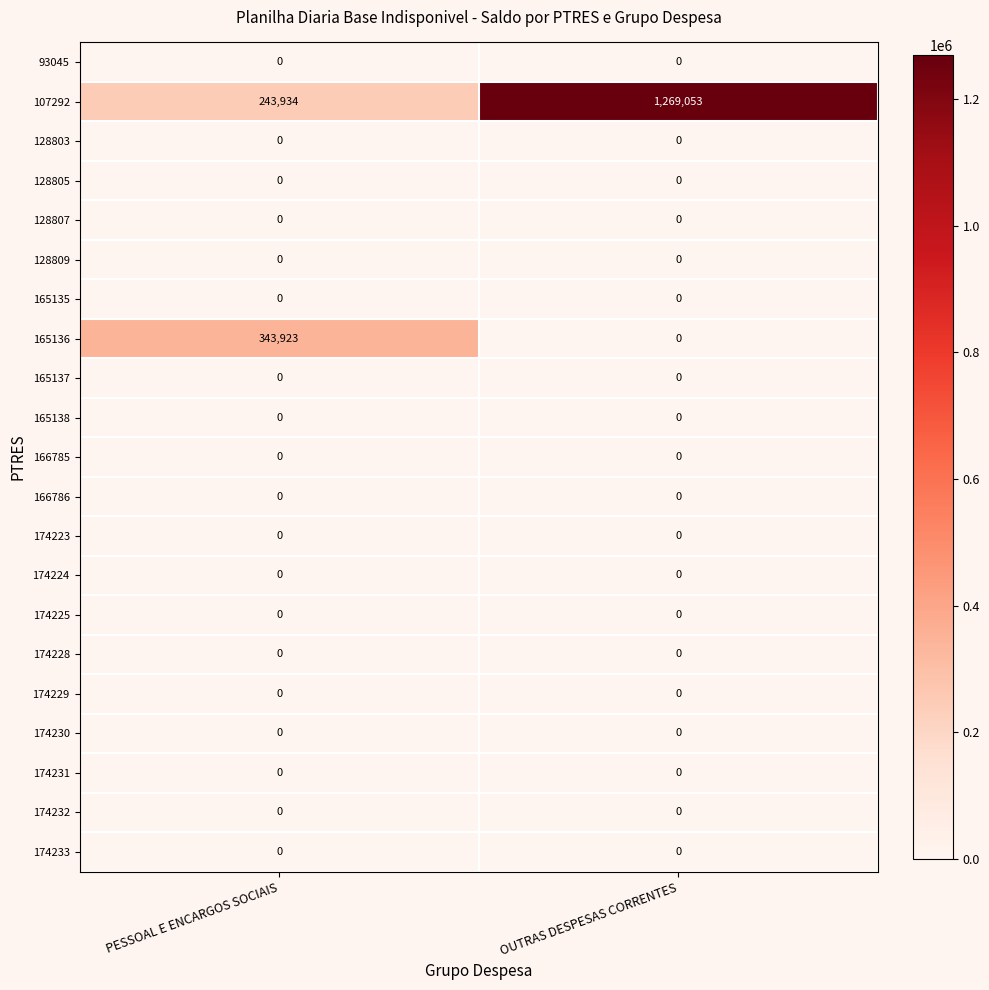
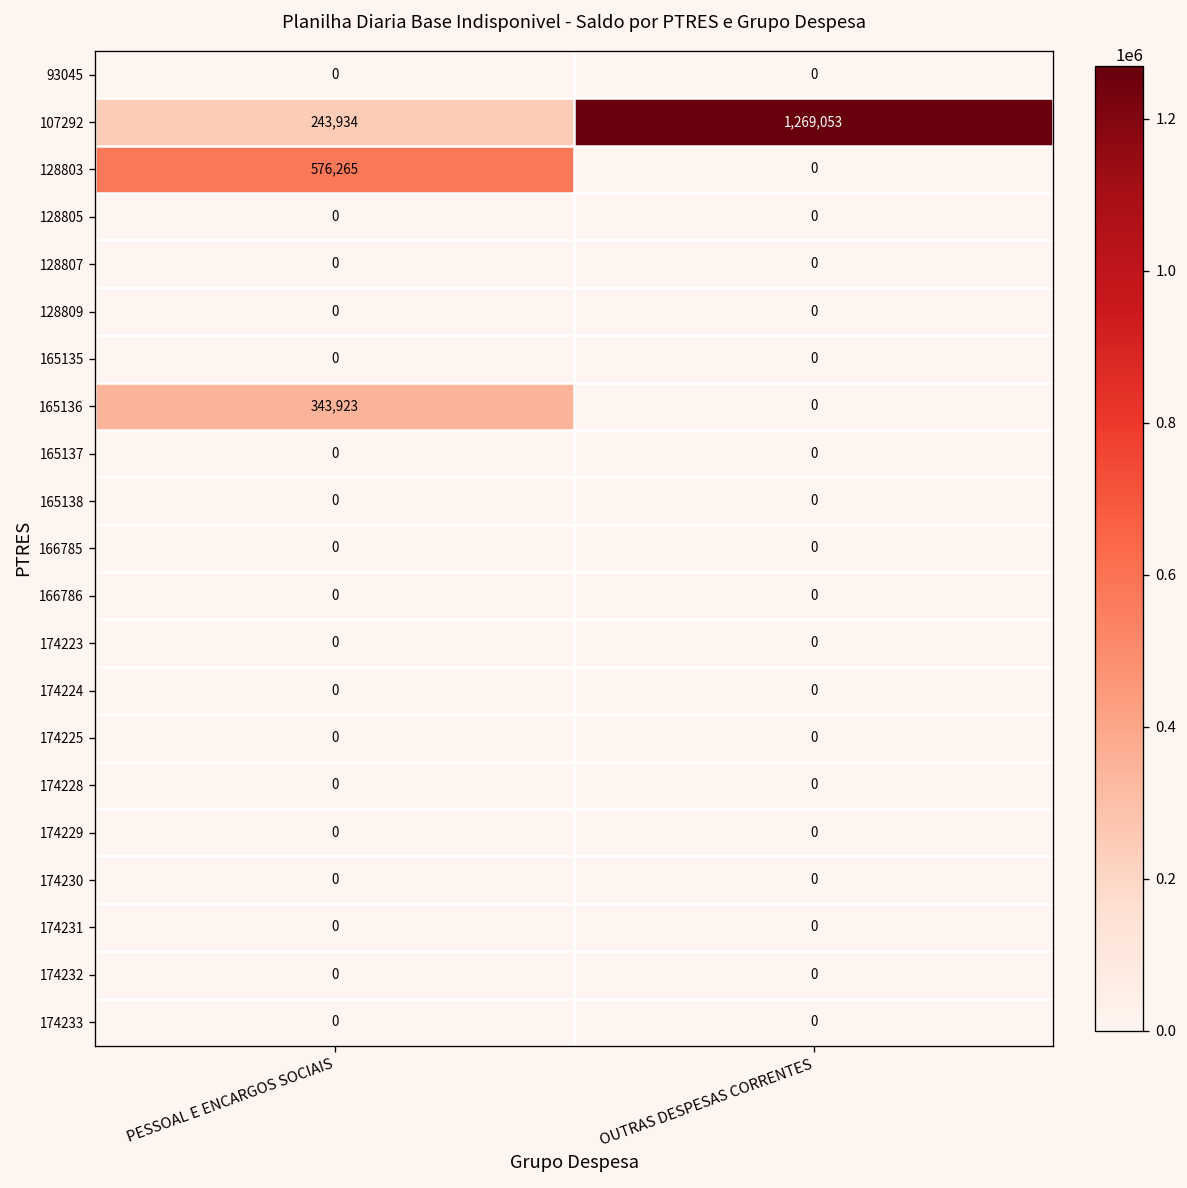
  {
    "93045": {
      "PESSOAL E ENCARGOS SOCIAIS": "0",
      "OUTRAS DESPESAS CORRENTES": "0"
    },
    "107292": {
      "PESSOAL E ENCARGOS SOCIAIS": "243,934",
      "OUTRAS DESPESAS CORRENTES": "1,269,053"
    },
    "128803": {
-     "PESSOAL E ENCARGOS SOCIAIS": "0",
+     "PESSOAL E ENCARGOS SOCIAIS": "576,265",
      "OUTRAS DESPESAS CORRENTES": "0"
    },
    "128805": {
      "PESSOAL E ENCARGOS SOCIAIS": "0",
      "OUTRAS DESPESAS CORRENTES": "0"
    },
    "128807": {
      "PESSOAL E ENCARGOS SOCIAIS": "0",
      "OUTRAS DESPESAS CORRENTES": "0"
    },
    "128809": {
      "PESSOAL E ENCARGOS SOCIAIS": "0",
      "OUTRAS DESPESAS CORRENTES": "0"
    },
    "165135": {
      "PESSOAL E ENCARGOS SOCIAIS": "0",
      "OUTRAS DESPESAS CORRENTES": "0"
    },
    "165136": {
      "PESSOAL E ENCARGOS SOCIAIS": "343,923",
      "OUTRAS DESPESAS CORRENTES": "0"
    },
    "165137": {
      "PESSOAL E ENCARGOS SOCIAIS": "0",
      "OUTRAS DESPESAS CORRENTES": "0"
    },
    "165138": {
      "PESSOAL E ENCARGOS SOCIAIS": "0",
      "OUTRAS DESPESAS CORRENTES": "0"
    },
    "166785": {
      "PESSOAL E ENCARGOS SOCIAIS": "0",
      "OUTRAS DESPESAS CORRENTES": "0"
    },
    "166786": {
      "PESSOAL E ENCARGOS SOCIAIS": "0",
      "OUTRAS DESPESAS CORRENTES": "0"
    },
    "174223": {
      "PESSOAL E ENCARGOS SOCIAIS": "0",
      "OUTRAS DESPESAS CORRENTES": "0"
    },
    "174224": {
      "PESSOAL E ENCARGOS SOCIAIS": "0",
      "OUTRAS DESPESAS CORRENTES": "0"
    },
    "174225": {
      "PESSOAL E ENCARGOS SOCIAIS": "0",
      "OUTRAS DESPESAS CORRENTES": "0"
    },
    "174228": {
      "PESSOAL E ENCARGOS SOCIAIS": "0",
      "OUTRAS DESPESAS CORRENTES": "0"
    },
    "174229": {
      "PESSOAL E ENCARGOS SOCIAIS": "0",
      "OUTRAS DESPESAS CORRENTES": "0"
    },
    "174230": {
      "PESSOAL E ENCARGOS SOCIAIS": "0",
      "OUTRAS DESPESAS CORRENTES": "0"
    },
    "174231": {
      "PESSOAL E ENCARGOS SOCIAIS": "0",
      "OUTRAS DESPESAS CORRENTES": "0"
    },
    "174232": {
      "PESSOAL E ENCARGOS SOCIAIS": "0",
      "OUTRAS DESPESAS CORRENTES": "0"
    },
    "174233": {
      "PESSOAL E ENCARGOS SOCIAIS": "0",
      "OUTRAS DESPESAS CORRENTES": "0"
    }
  }
